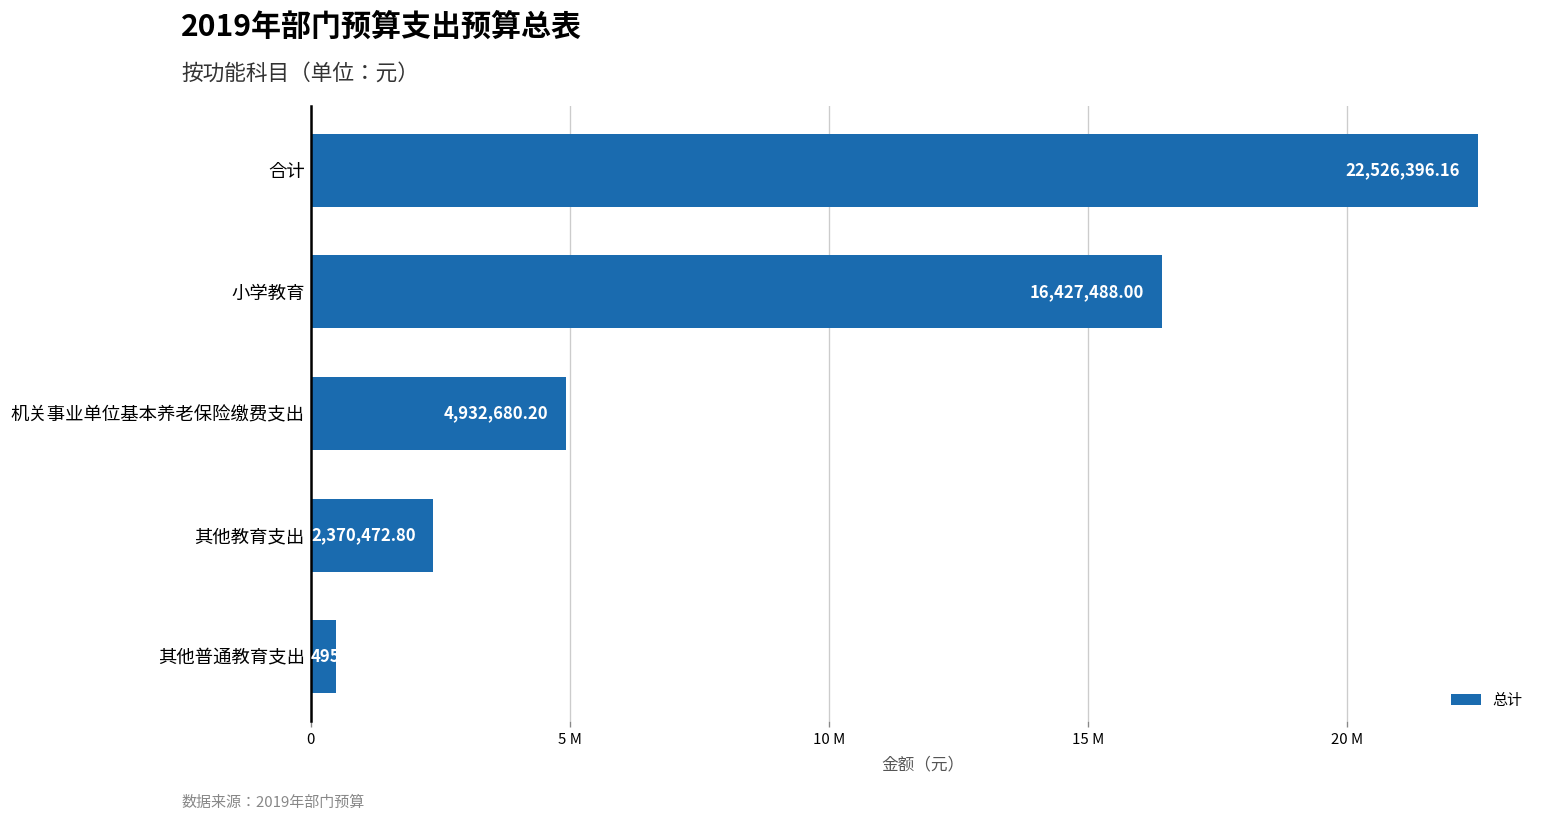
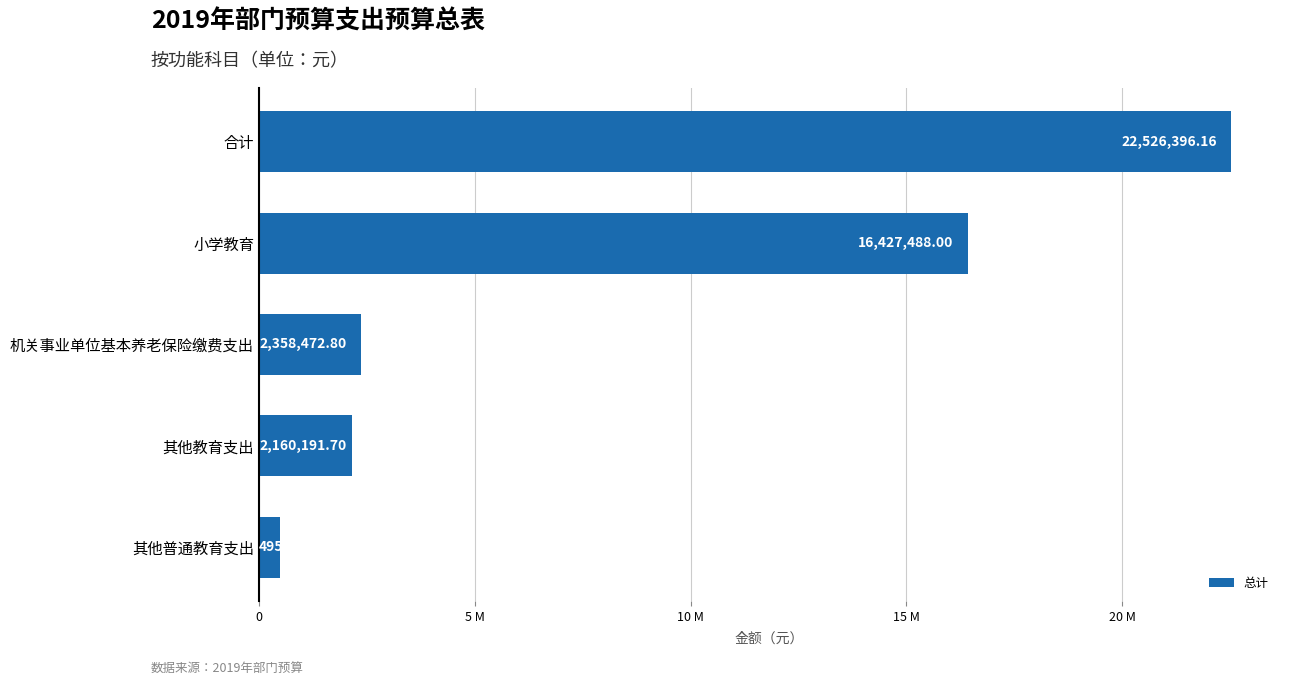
  {
    "合计": "22,526,396.16",
    "小学教育": "16,427,488.00",
-   "机关事业单位基本养老保险缴费支出": "4,932,680.20",
-   "其他教育支出": "2,370,472.80"
+   "机关事业单位基本养老保险缴费支出": "2,358,472.80",
+   "其他教育支出": "2,160,191.70"
  }
